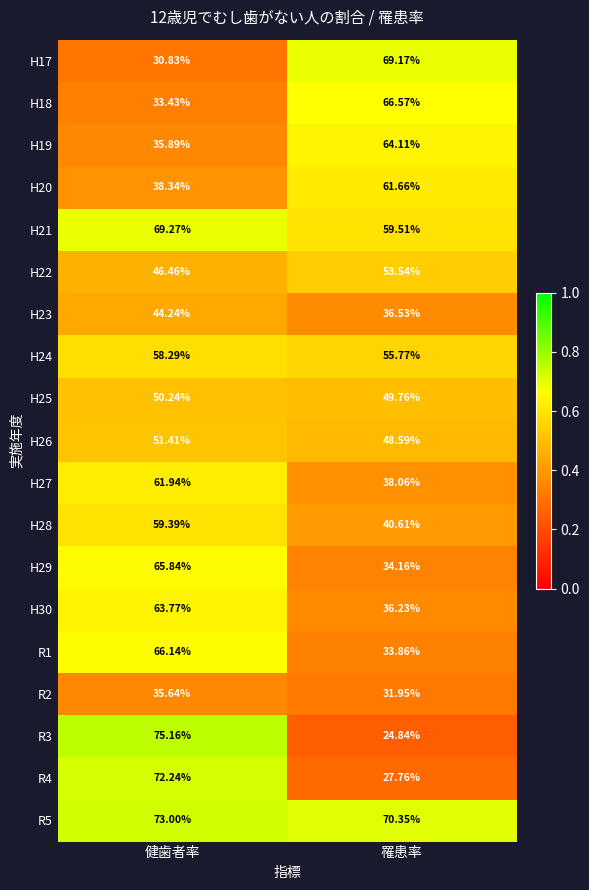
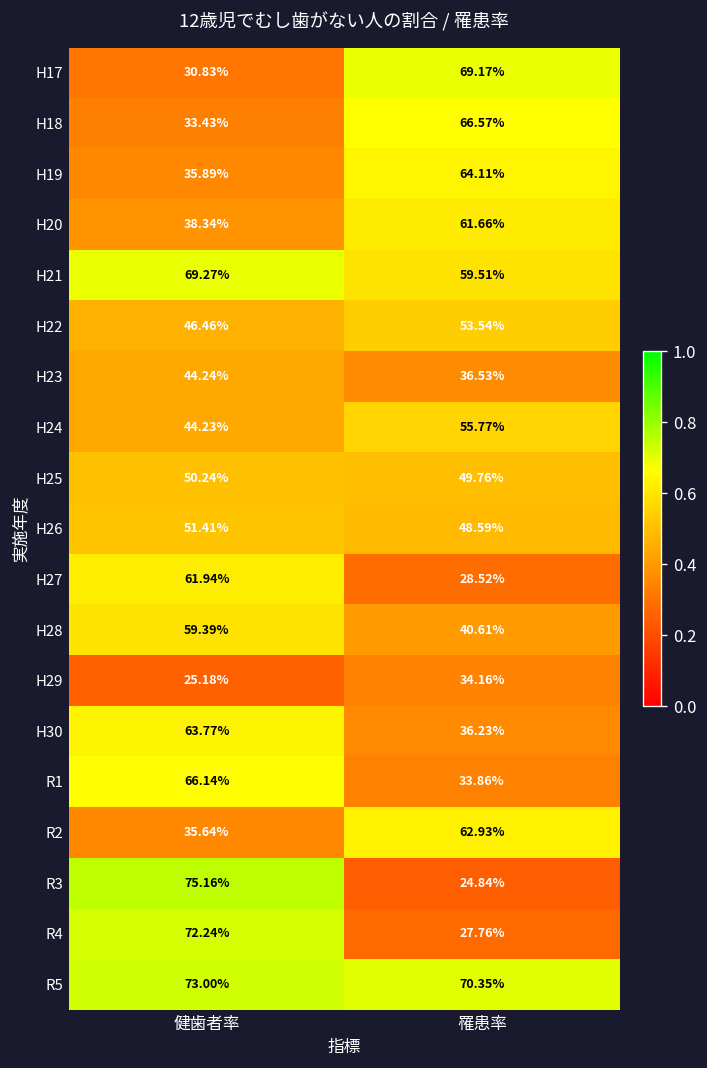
  {
    "H17": {
      "健歯者率": "30.83%",
      "罹患率": "69.17%"
    },
    "H18": {
      "健歯者率": "33.43%",
      "罹患率": "66.57%"
    },
    "H19": {
      "健歯者率": "35.89%",
      "罹患率": "64.11%"
    },
    "H20": {
      "健歯者率": "38.34%",
      "罹患率": "61.66%"
    },
    "H21": {
      "健歯者率": "69.27%",
      "罹患率": "59.51%"
    },
    "H22": {
      "健歯者率": "46.46%",
      "罹患率": "53.54%"
    },
    "H23": {
      "健歯者率": "44.24%",
      "罹患率": "36.53%"
    },
    "H24": {
-     "健歯者率": "58.29%",
+     "健歯者率": "44.23%",
      "罹患率": "55.77%"
    },
    "H25": {
      "健歯者率": "50.24%",
      "罹患率": "49.76%"
    },
    "H26": {
      "健歯者率": "51.41%",
      "罹患率": "48.59%"
    },
    "H27": {
      "健歯者率": "61.94%",
-     "罹患率": "38.06%"
+     "罹患率": "28.52%"
    },
    "H28": {
      "健歯者率": "59.39%",
      "罹患率": "40.61%"
    },
    "H29": {
-     "健歯者率": "65.84%",
+     "健歯者率": "25.18%",
      "罹患率": "34.16%"
    },
    "H30": {
      "健歯者率": "63.77%",
      "罹患率": "36.23%"
    },
    "R1": {
      "健歯者率": "66.14%",
      "罹患率": "33.86%"
    },
    "R2": {
      "健歯者率": "35.64%",
-     "罹患率": "31.95%"
+     "罹患率": "62.93%"
    },
    "R3": {
      "健歯者率": "75.16%",
      "罹患率": "24.84%"
    },
    "R4": {
      "健歯者率": "72.24%",
      "罹患率": "27.76%"
    },
    "R5": {
      "健歯者率": "73.00%",
      "罹患率": "70.35%"
    }
  }
